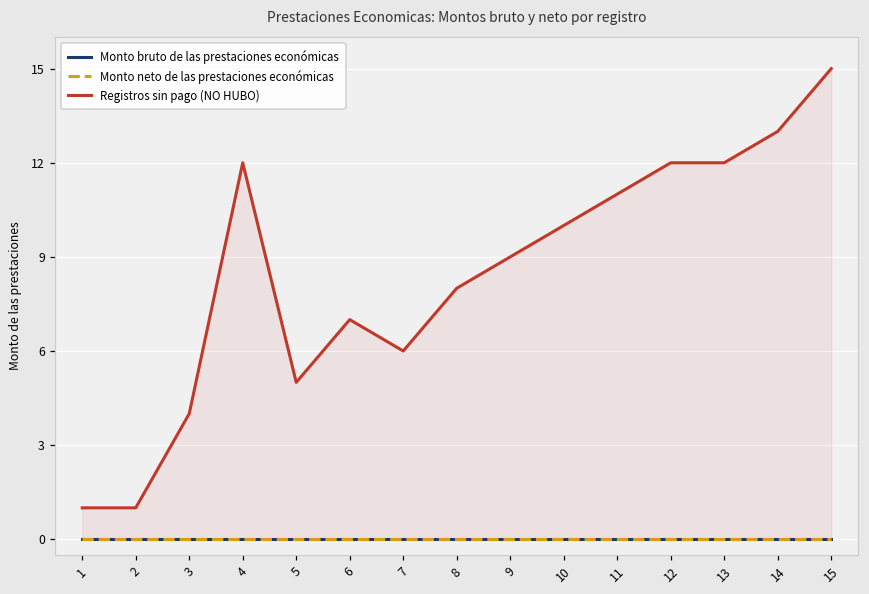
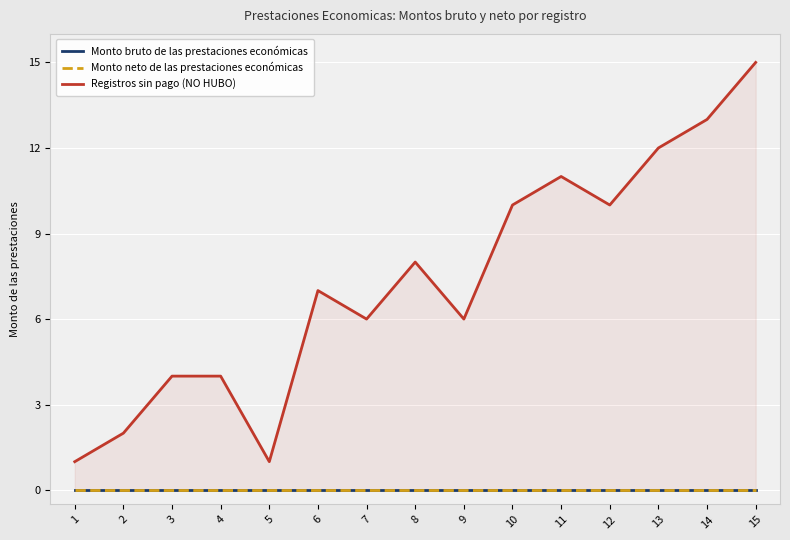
  {
    "Monto neto de las prestaciones económicas": {
      "1": 0,
      "2": 0,
      "3": 0,
      "4": 0,
      "5": 0,
      "6": 0,
      "7": 0,
      "8": 0,
      "9": 0,
      "10": 0,
      "11": 0,
      "12": 0,
      "13": 0,
      "14": 0,
      "15": 0
    },
    "Registros sin pago (NO HUBO)": {
      "1": 1,
-     "2": 1,
+     "2": 2,
      "3": 4,
-     "4": 12,
-     "5": 5,
+     "4": 4,
+     "5": 1,
      "6": 7,
      "7": 6,
      "8": 8,
-     "9": 9,
+     "9": 6,
      "10": 10,
      "11": 11,
-     "12": 12,
+     "12": 10,
      "13": 12,
      "14": 13,
      "15": 15
    }
  }
